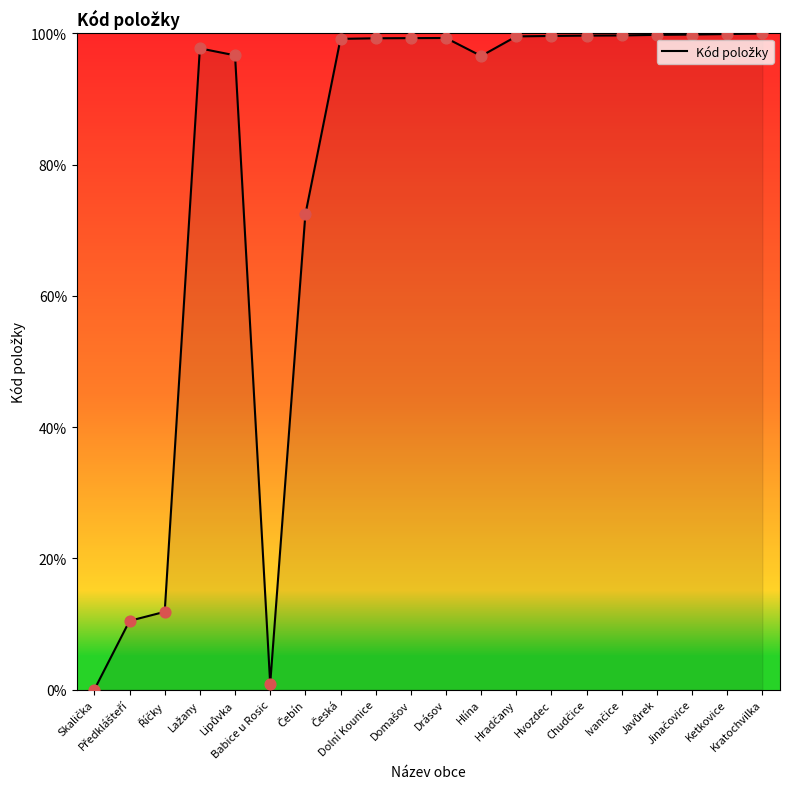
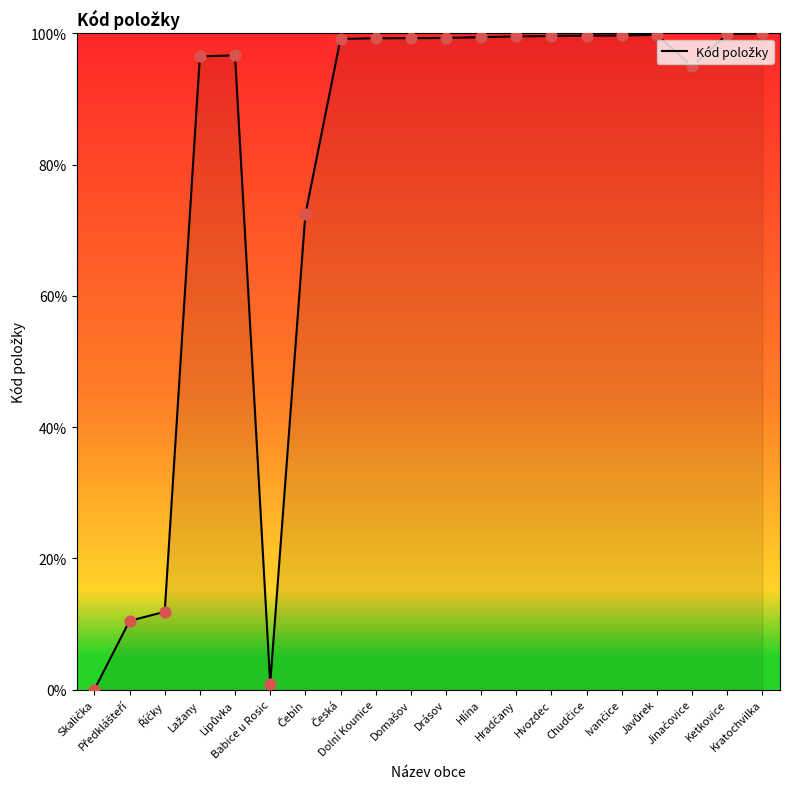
  {
    "Skalička": "0%",
    "Předklášteří": "10%",
    "Říčky": "12%",
-   "Lažany": "98%",
+   "Lažany": "97%",
    "Lipůvka": "97%",
    "Babice u Rosic": "1%",
    "Čebín": "72%",
    "Česká": "99%",
    "Dolní Kounice": "99%",
    "Domašov": "99%",
    "Drásov": "99%",
-   "Hlína": "97%",
+   "Hlína": "99%",
    "Hradčany": "100%",
    "Hvozdec": "100%",
    "Chudčice": "100%",
    "Ivančice": "100%",
    "Javůrek": "100%",
-   "Jinačovice": "100%",
+   "Jinačovice": "95%",
    "Ketkovice": "100%",
    "Kratochvilka": "100%"
  }
